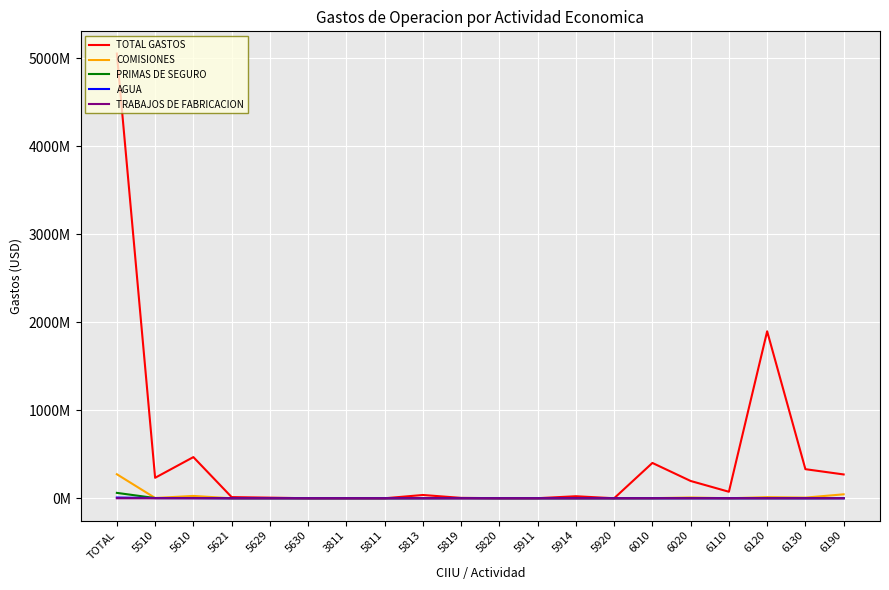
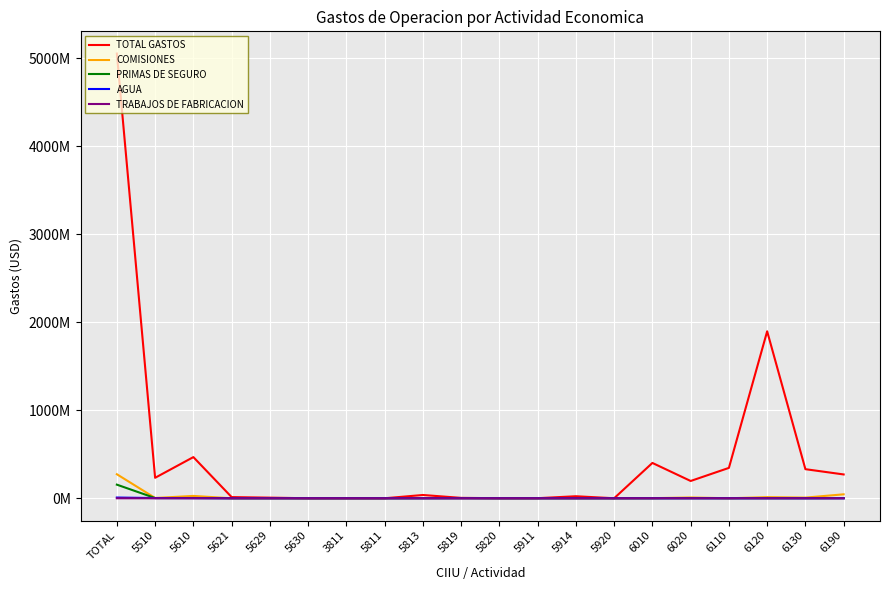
  {
    "TOTAL GASTOS": {
      "5510": 200000000,
      "5610": 500000000,
      "5813": 0,
      "6010": 400000000,
      "6020": 200000000,
-     "6110": 100000000,
+     "6110": 300000000,
      "6120": 1900000000,
      "6130": 300000000,
      "6190": 300000000
    },
    "COMISIONES": {
      "TOTAL": 300000000,
      "6190": 0
    },
    "PRIMAS DE SEGURO": {
-     "TOTAL": 100000000
+     "TOTAL": 200000000
    },
    "TRABAJOS DE FABRICACION": {
      "TOTAL": 0
    }
  }
